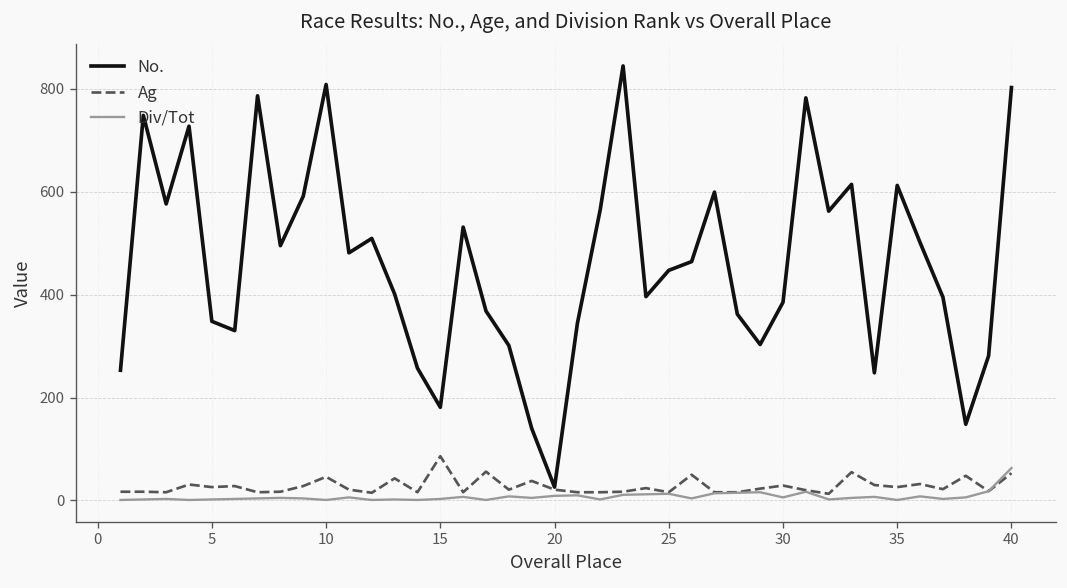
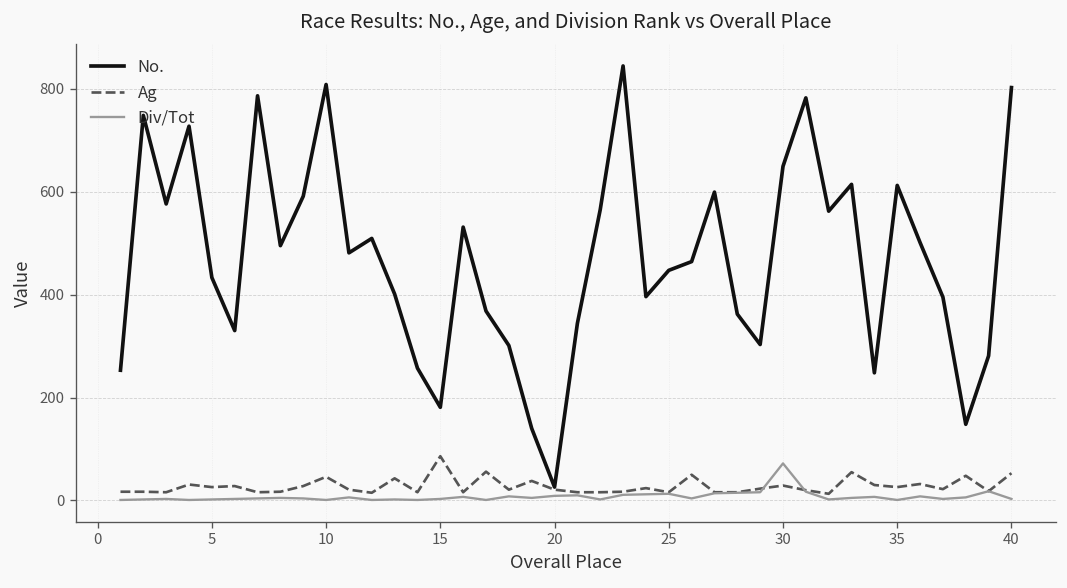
  {
    "No.": {
-     "5": 350,
+     "5": 430,
      "10": 810,
      "15": 180,
      "25": 450,
-     "30": 390,
+     "30": 650,
      "35": 610,
      "40": 800
    },
    "Ag": {
      "5": 30,
      "10": 50,
      "15": 90,
      "30": 30,
      "35": 30,
      "40": 50
    },
    "Div/Tot": {
      "5": 0,
      "10": 0,
      "15": 0,
      "20": 10,
-     "30": 10,
+     "30": 70,
      "35": 0,
-     "40": 60
+     "40": 0
    }
  }
